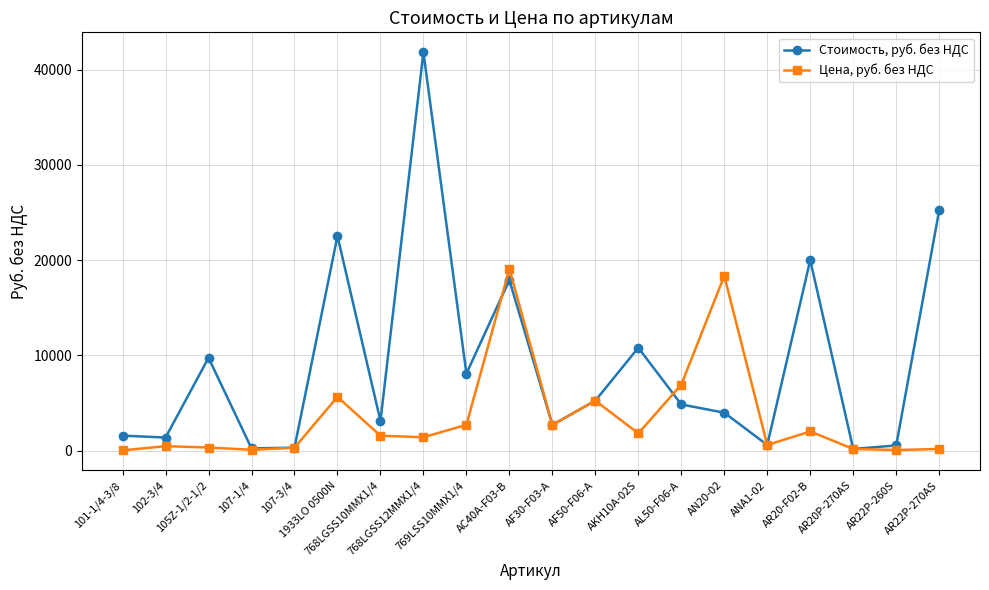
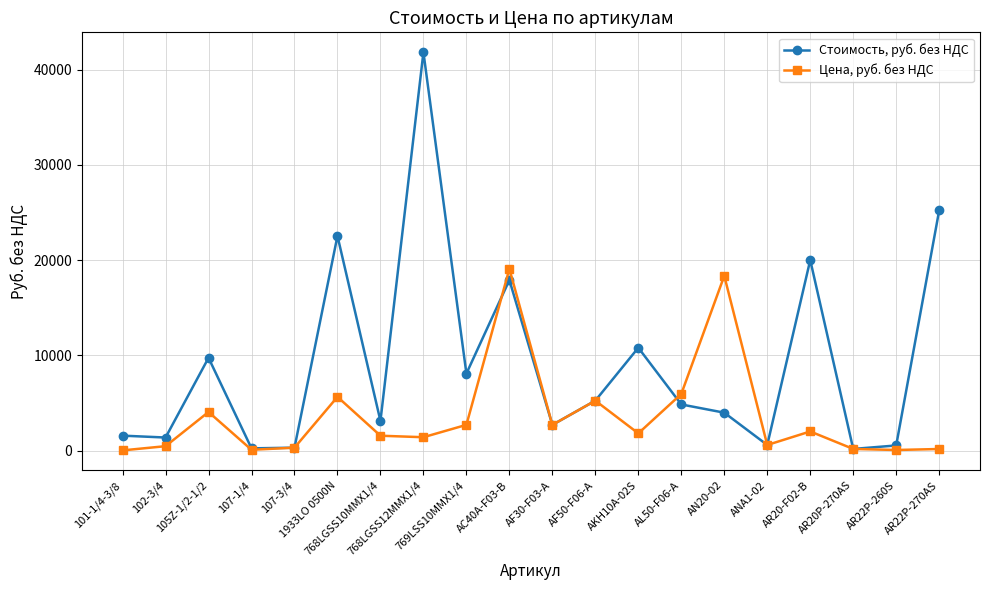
  {
    "Стоимость, руб. без НДС": {
      "101-1/4-3/8": 2000,
      "102-3/4": 1000,
      "105Z-1/2-1/2": 10000,
      "1933LO 0500N": 23000,
      "768LGSS10MMX1/4": 3000,
      "768LGSS12MMX1/4": 42000,
      "769LSS10MMX1/4": 8000,
      "AC40A-F03-B": 18000,
      "AKH10A-02S": 11000,
      "AL50-F06-A": 5000,
      "AN20-02": 4000,
      "AR20-F02-B": 20000,
      "AR22P-260S": 1000,
      "AR22P-270AS": 25000
    },
    "Цена, руб. без НДС": {
      "101-1/4-3/8": 0,
      "102-3/4": 0,
-     "105Z-1/2-1/2": 0,
+     "105Z-1/2-1/2": 4000,
      "1933LO 0500N": 6000,
      "768LGSS10MMX1/4": 2000,
      "768LGSS12MMX1/4": 1000,
      "769LSS10MMX1/4": 3000,
      "AC40A-F03-B": 19000,
      "AKH10A-02S": 2000,
-     "AL50-F06-A": 7000,
+     "AL50-F06-A": 6000,
      "AN20-02": 18000,
      "AR20-F02-B": 2000,
      "AR22P-260S": 0,
      "AR22P-270AS": 0
    }
  }
